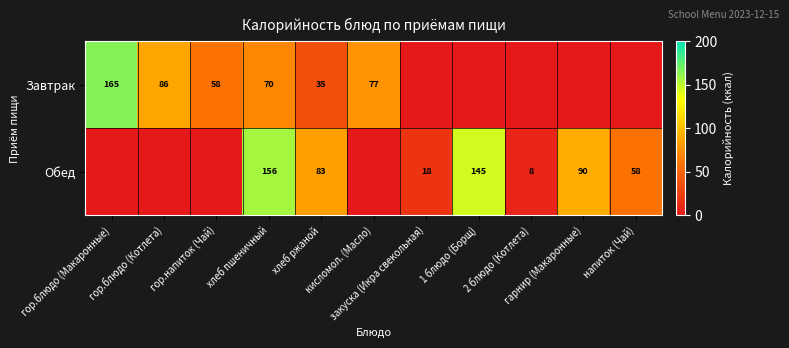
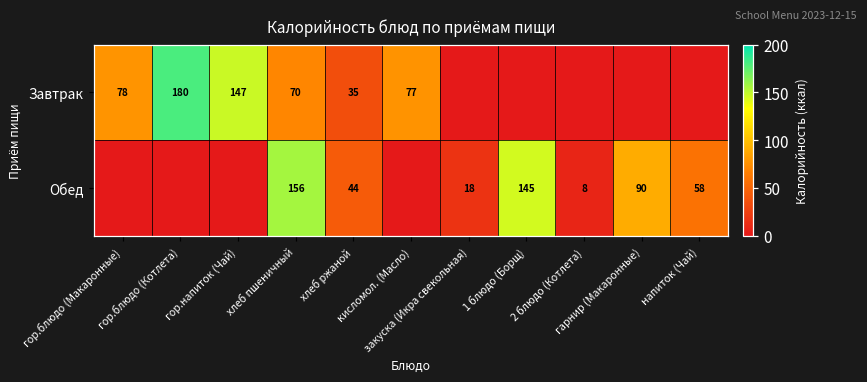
  {
    "Завтрак": {
-     "гор.блюдо (Макаронные)": 165,
-     "гор.блюдо (Котлета)": 86,
-     "гор.напиток (Чай)": 58,
+     "гор.блюдо (Макаронные)": 78,
+     "гор.блюдо (Котлета)": 180,
+     "гор.напиток (Чай)": 147,
      "хлеб пшеничный": 70,
      "хлеб ржаной": 35,
      "кисломол. (Масло)": 77
    },
    "Обед": {
      "хлеб пшеничный": 156,
-     "хлеб ржаной": 83,
+     "хлеб ржаной": 44,
      "закуска (Икра свекольная)": 18,
      "1 блюдо (Борщ)": 145,
      "2 блюдо (Котлета)": 8,
      "гарнир (Макаронные)": 90,
      "напиток (Чай)": 58
    }
  }
